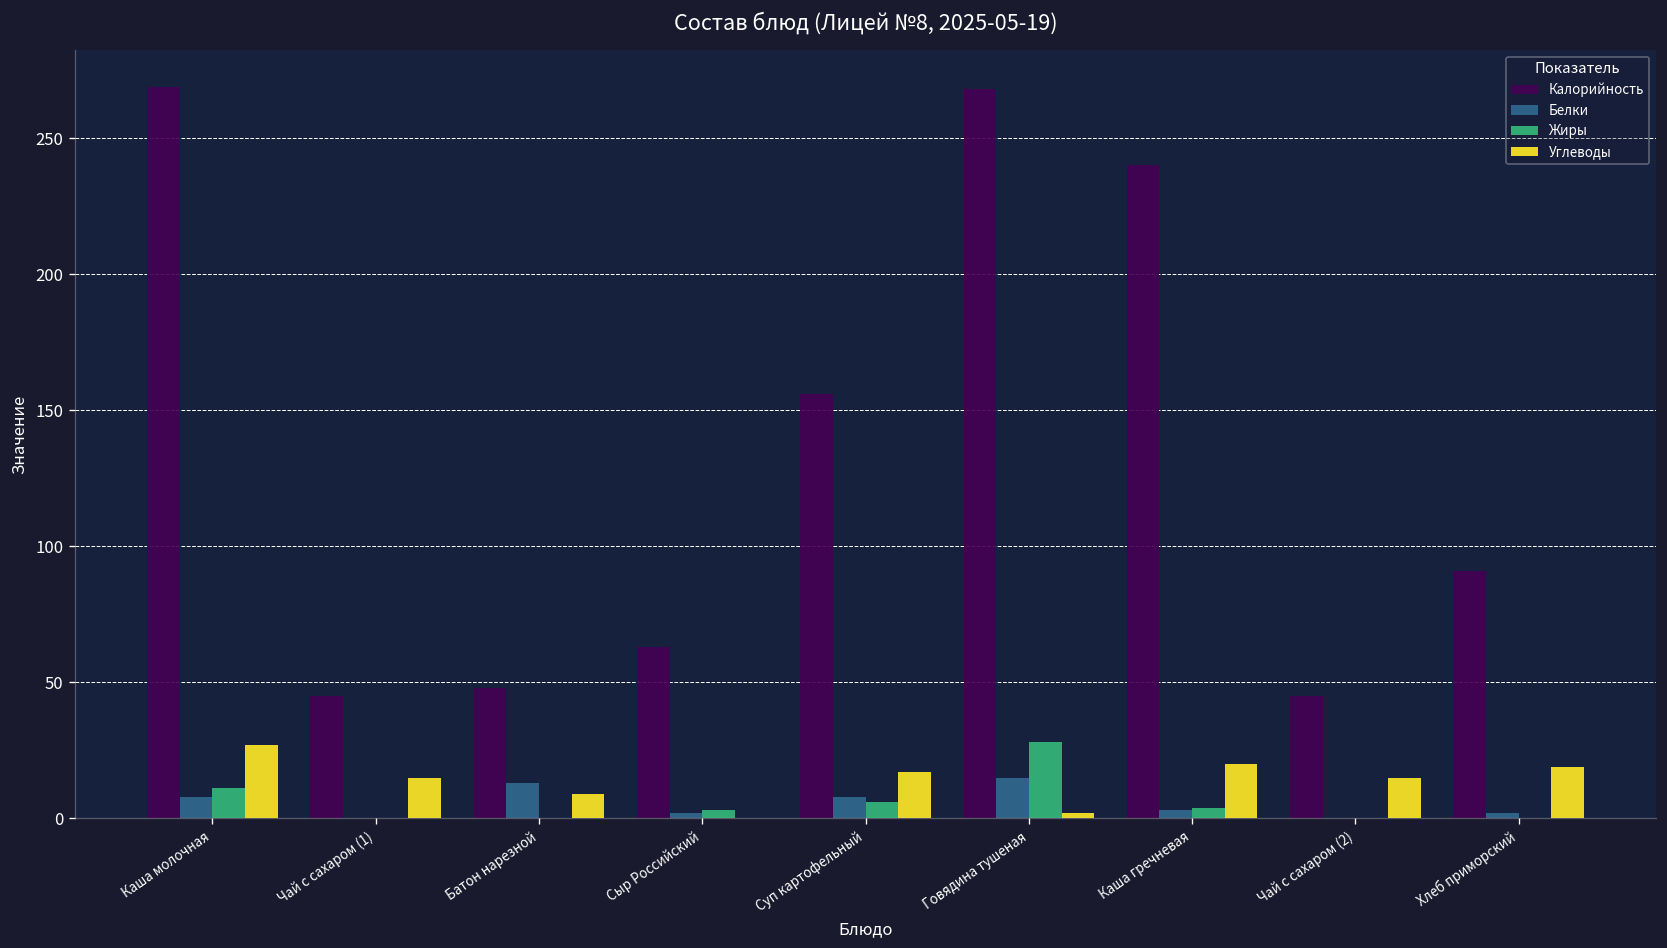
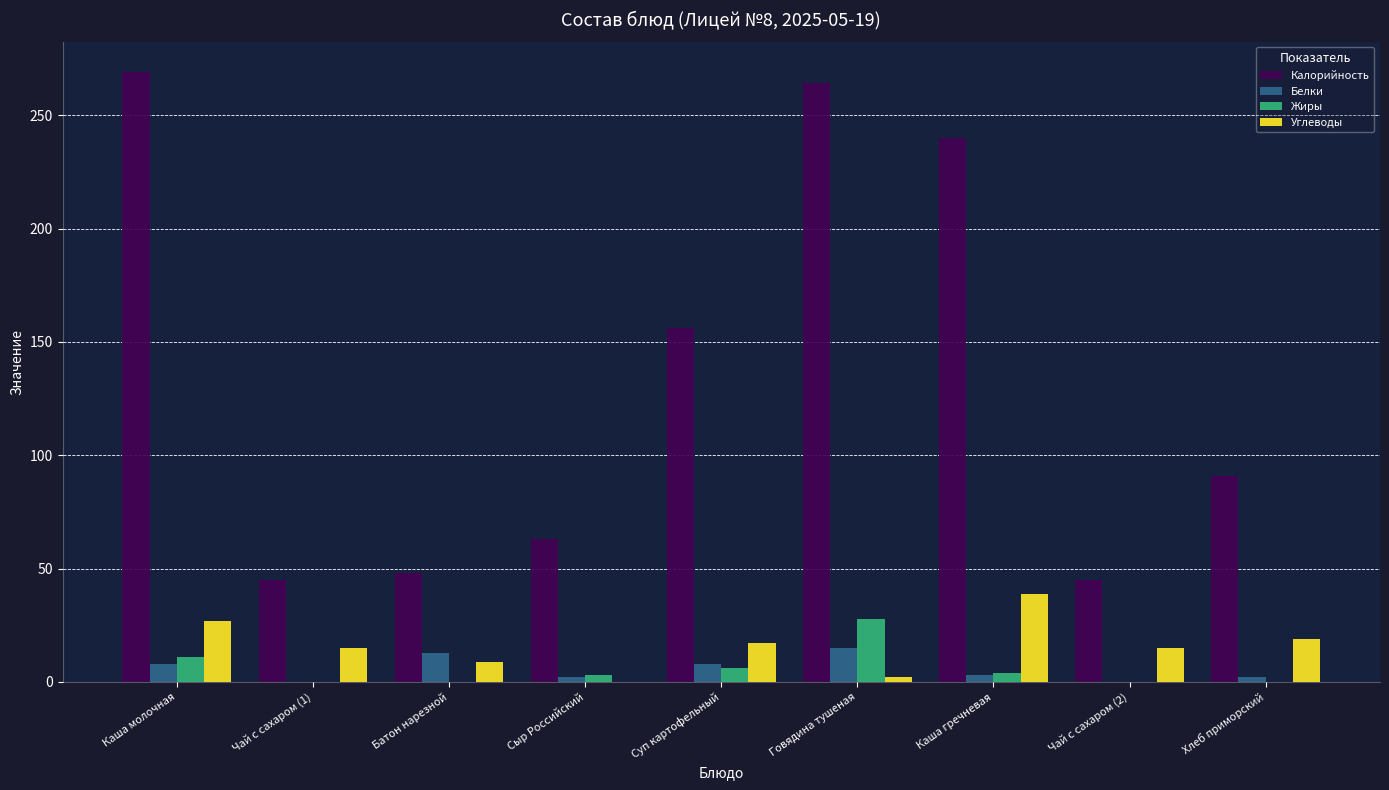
  {
    "Калорийность": {
      "Каша молочная": 269,
      "Чай с сахаром (1)": 45,
      "Батон нарезной": 48,
      "Сыр Российский": 63,
      "Суп картофельный": 156,
-     "Говядина тушеная": 268,
+     "Говядина тушеная": 264,
      "Каша гречневая": 240,
      "Чай с сахаром (2)": 45,
      "Хлеб приморский": 91
    },
    "Белки": {
      "Каша молочная": 8,
      "Чай с сахаром (1)": 0,
      "Батон нарезной": 13,
      "Сыр Российский": 2,
      "Суп картофельный": 8,
      "Говядина тушеная": 15,
      "Каша гречневая": 3,
      "Чай с сахаром (2)": 0,
      "Хлеб приморский": 2
    },
    "Жиры": {
      "Каша молочная": 11,
      "Чай с сахаром (1)": 0,
      "Батон нарезной": 0,
      "Сыр Российский": 3,
      "Суп картофельный": 6,
      "Говядина тушеная": 28,
      "Каша гречневая": 4,
      "Чай с сахаром (2)": 0,
      "Хлеб приморский": 0
    },
    "Углеводы": {
      "Каша молочная": 27,
      "Чай с сахаром (1)": 15,
      "Батон нарезной": 9,
      "Сыр Российский": 0,
      "Суп картофельный": 17,
      "Говядина тушеная": 2,
-     "Каша гречневая": 20,
+     "Каша гречневая": 39,
      "Чай с сахаром (2)": 15,
      "Хлеб приморский": 19
    }
  }
